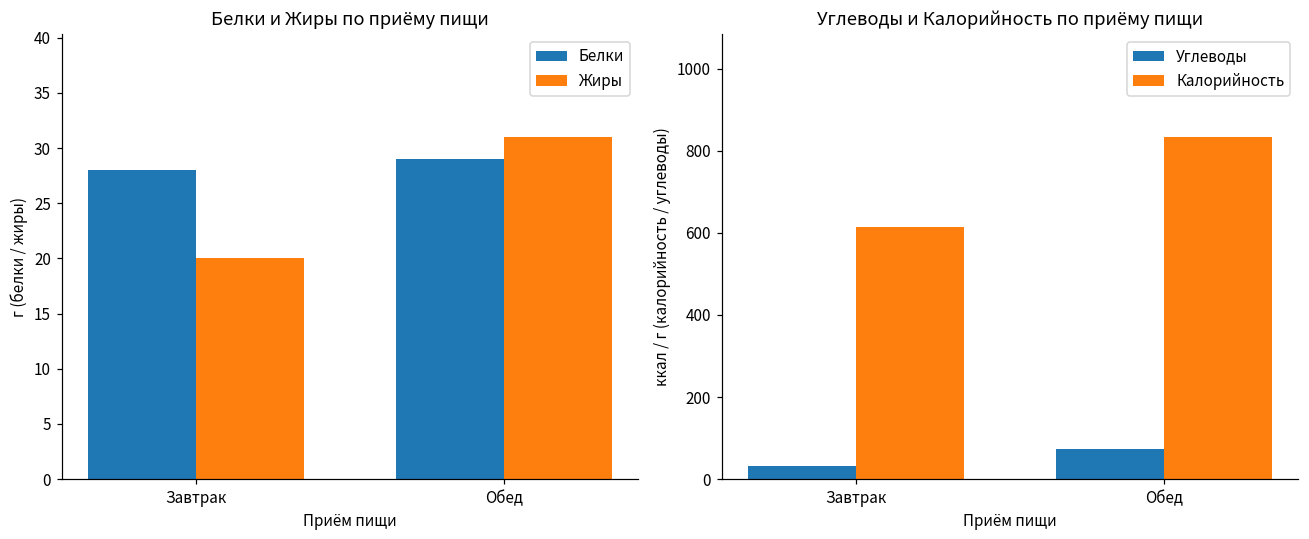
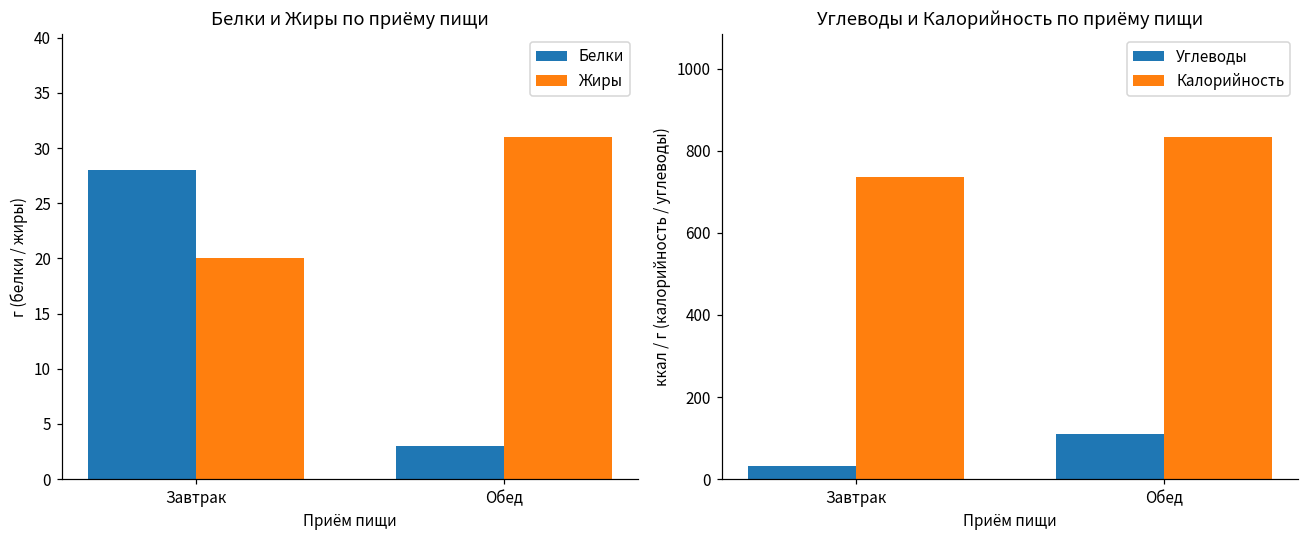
  {
    "Белки и Жиры по приёму пищи": {
      "Белки": {
        "Завтрак": 28,
-       "Обед": 29
+       "Обед": 3
      },
      "Жиры": {
        "Завтрак": 20,
        "Обед": 31
      }
    },
    "Углеводы и Калорийность по приёму пищи": {
      "Углеводы": {
        "Завтрак": 30,
-       "Обед": 70
+       "Обед": 110
      },
      "Калорийность": {
-       "Завтрак": 610,
+       "Завтрак": 740,
        "Обед": 830
      }
    }
  }
